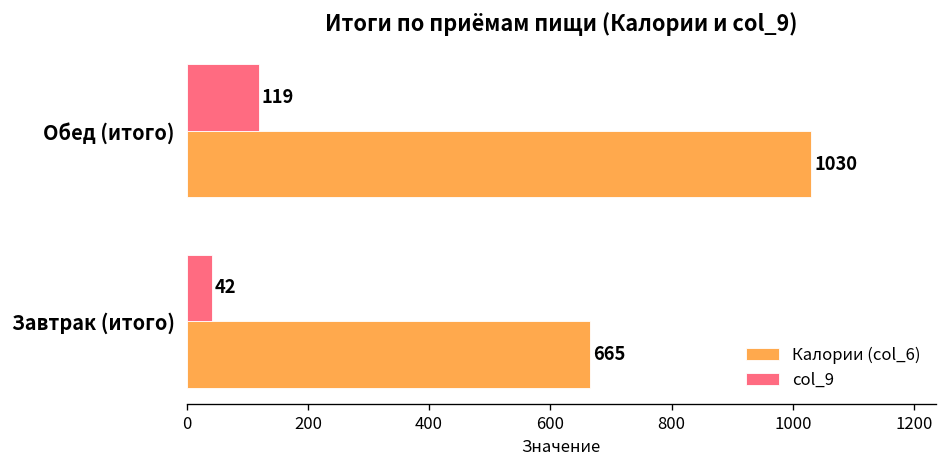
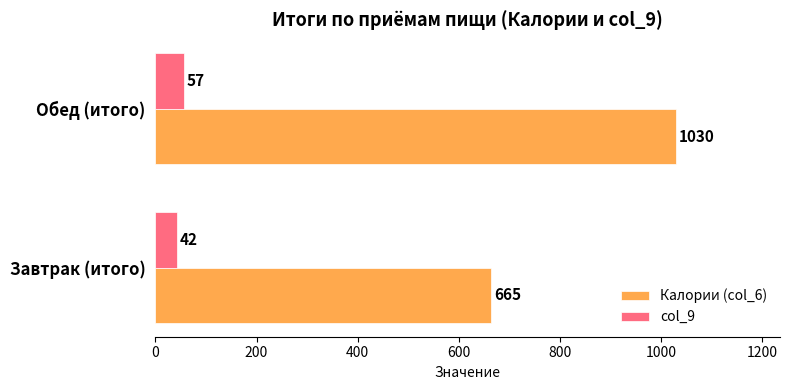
  {
    "Калории (col_6)": {
      "Обед (итого)": 1030,
      "Завтрак (итого)": 665
    },
    "col_9": {
-     "Обед (итого)": 119,
+     "Обед (итого)": 57,
      "Завтрак (итого)": 42
    }
  }
